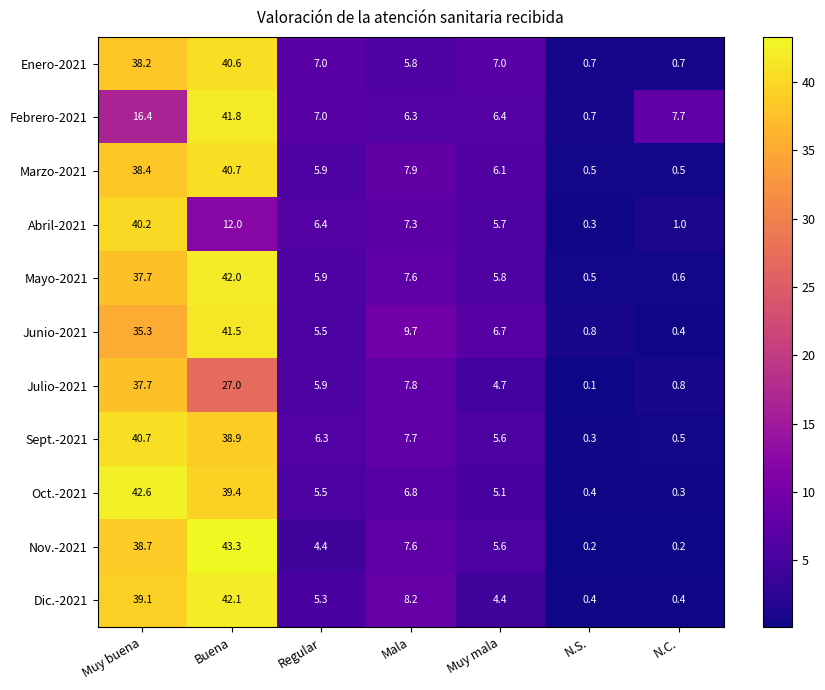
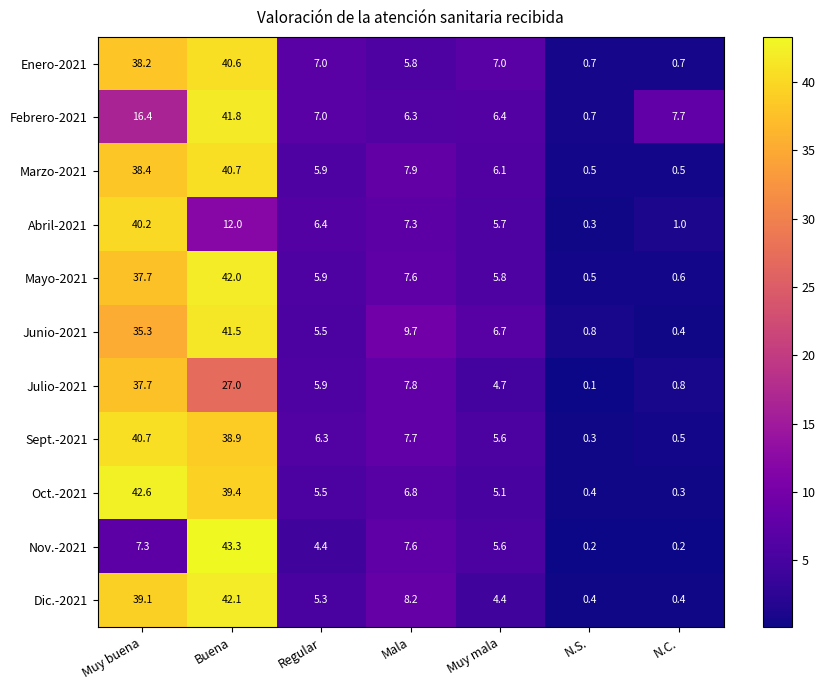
  {
    "Enero-2021": {
      "Muy buena": 38.2,
      "Buena": 40.6,
      "Regular": 7.0,
      "Mala": 5.8,
      "Muy mala": 7.0,
      "N.S.": 0.7,
      "N.C.": 0.7
    },
    "Febrero-2021": {
      "Muy buena": 16.4,
      "Buena": 41.8,
      "Regular": 7.0,
      "Mala": 6.3,
      "Muy mala": 6.4,
      "N.S.": 0.7,
      "N.C.": 7.7
    },
    "Marzo-2021": {
      "Muy buena": 38.4,
      "Buena": 40.7,
      "Regular": 5.9,
      "Mala": 7.9,
      "Muy mala": 6.1,
      "N.S.": 0.5,
      "N.C.": 0.5
    },
    "Abril-2021": {
      "Muy buena": 40.2,
      "Buena": 12.0,
      "Regular": 6.4,
      "Mala": 7.3,
      "Muy mala": 5.7,
      "N.S.": 0.3,
      "N.C.": 1.0
    },
    "Mayo-2021": {
      "Muy buena": 37.7,
      "Buena": 42.0,
      "Regular": 5.9,
      "Mala": 7.6,
      "Muy mala": 5.8,
      "N.S.": 0.5,
      "N.C.": 0.6
    },
    "Junio-2021": {
      "Muy buena": 35.3,
      "Buena": 41.5,
      "Regular": 5.5,
      "Mala": 9.7,
      "Muy mala": 6.7,
      "N.S.": 0.8,
      "N.C.": 0.4
    },
    "Julio-2021": {
      "Muy buena": 37.7,
      "Buena": 27.0,
      "Regular": 5.9,
      "Mala": 7.8,
      "Muy mala": 4.7,
      "N.S.": 0.1,
      "N.C.": 0.8
    },
    "Sept.-2021": {
      "Muy buena": 40.7,
      "Buena": 38.9,
      "Regular": 6.3,
      "Mala": 7.7,
      "Muy mala": 5.6,
      "N.S.": 0.3,
      "N.C.": 0.5
    },
    "Oct.-2021": {
      "Muy buena": 42.6,
      "Buena": 39.4,
      "Regular": 5.5,
      "Mala": 6.8,
      "Muy mala": 5.1,
      "N.S.": 0.4,
      "N.C.": 0.3
    },
    "Nov.-2021": {
-     "Muy buena": 38.7,
+     "Muy buena": 7.3,
      "Buena": 43.3,
      "Regular": 4.4,
      "Mala": 7.6,
      "Muy mala": 5.6,
      "N.S.": 0.2,
      "N.C.": 0.2
    },
    "Dic.-2021": {
      "Muy buena": 39.1,
      "Buena": 42.1,
      "Regular": 5.3,
      "Mala": 8.2,
      "Muy mala": 4.4,
      "N.S.": 0.4,
      "N.C.": 0.4
    }
  }
